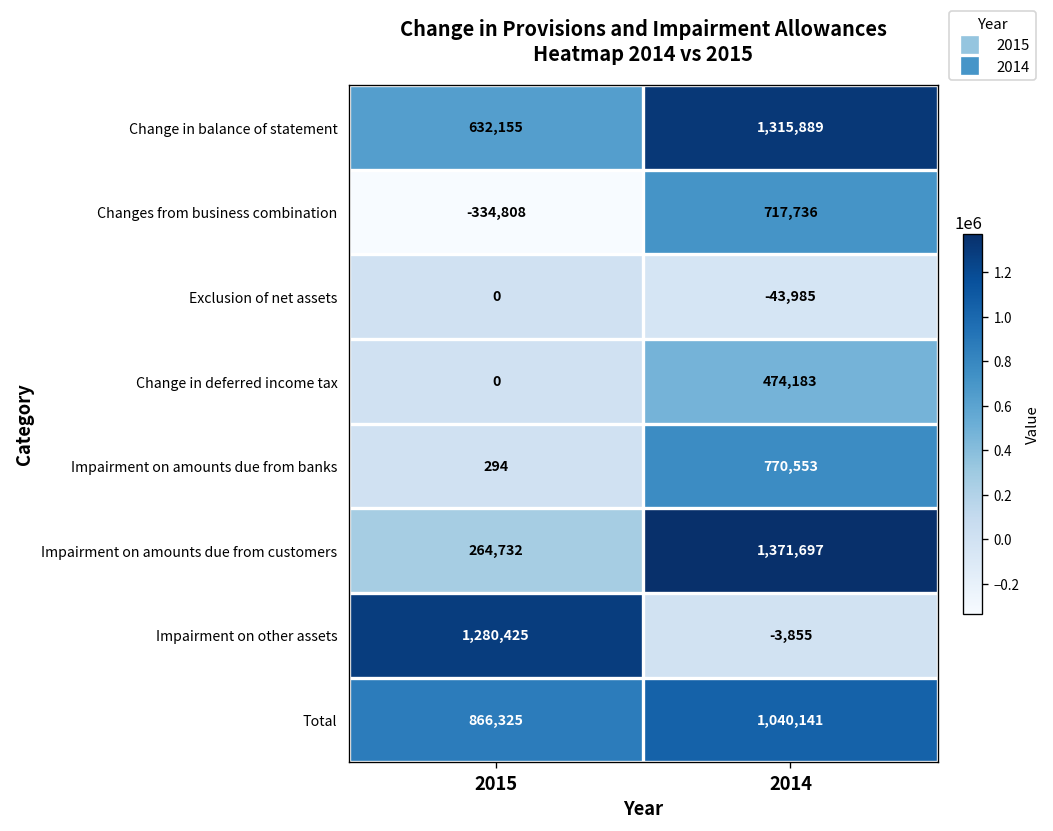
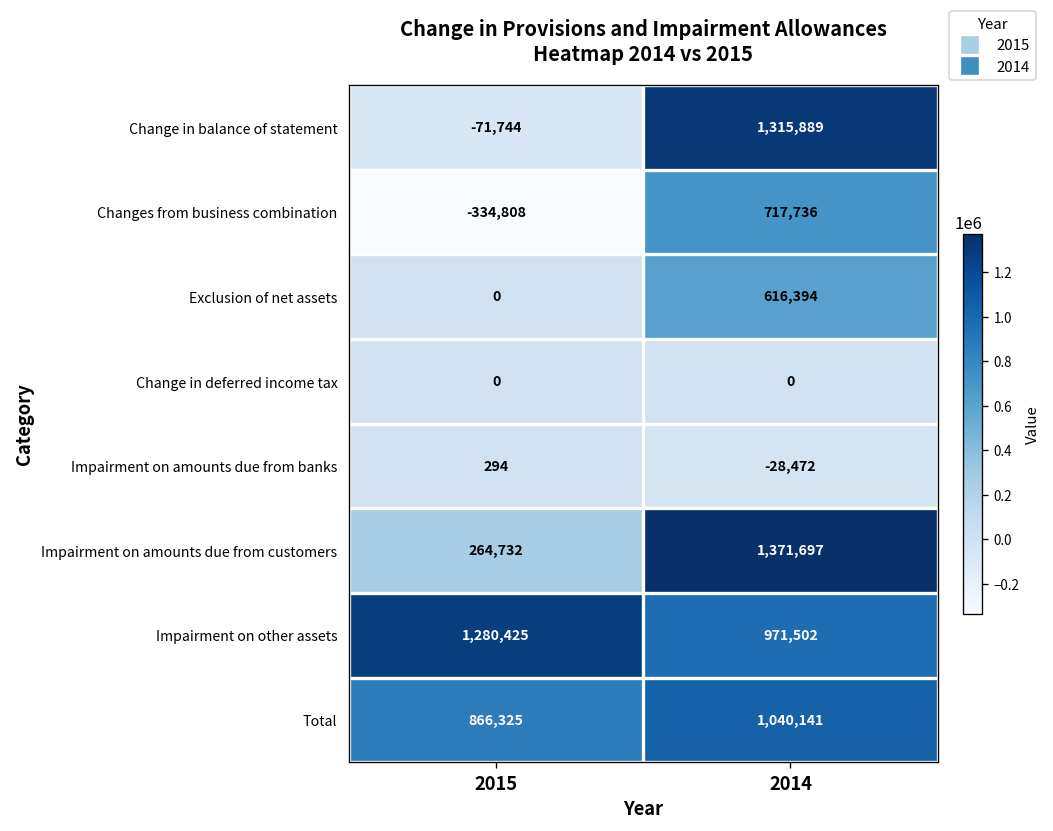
  {
    "Change in balance of statement": {
-     "2015": "632,155",
+     "2015": "-71,744",
      "2014": "1,315,889"
    },
    "Changes from business combination": {
      "2015": "-334,808",
      "2014": "717,736"
    },
    "Exclusion of net assets": {
      "2015": "0",
-     "2014": "-43,985"
+     "2014": "616,394"
    },
    "Change in deferred income tax": {
      "2015": "0",
-     "2014": "474,183"
+     "2014": "0"
    },
    "Impairment on amounts due from banks": {
      "2015": "294",
-     "2014": "770,553"
+     "2014": "-28,472"
    },
    "Impairment on amounts due from customers": {
      "2015": "264,732",
      "2014": "1,371,697"
    },
    "Impairment on other assets": {
      "2015": "1,280,425",
-     "2014": "-3,855"
+     "2014": "971,502"
    },
    "Total": {
      "2015": "866,325",
      "2014": "1,040,141"
    }
  }
